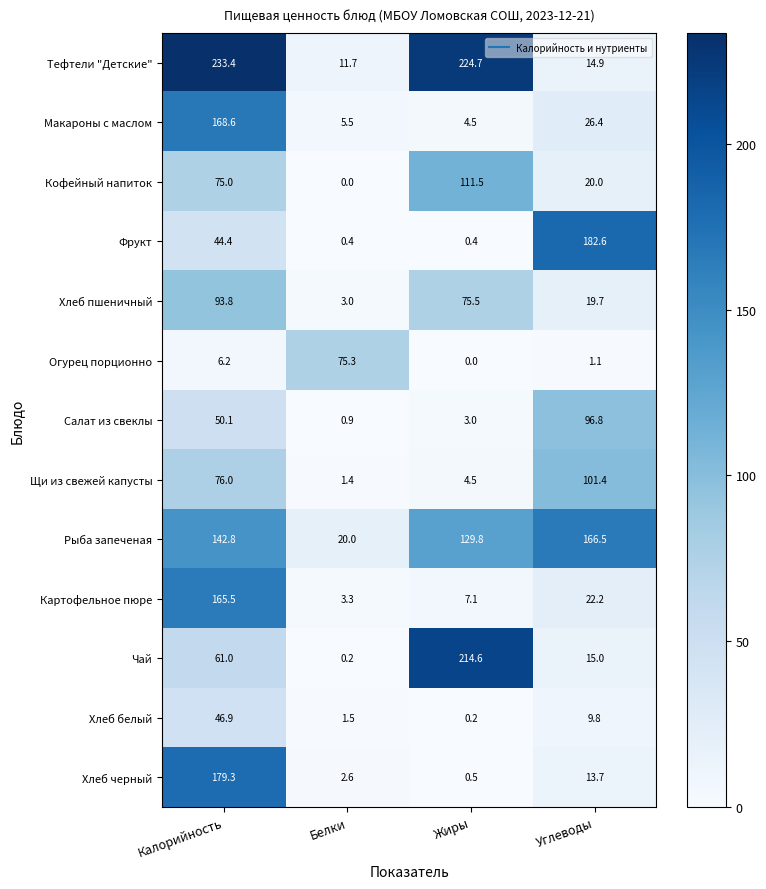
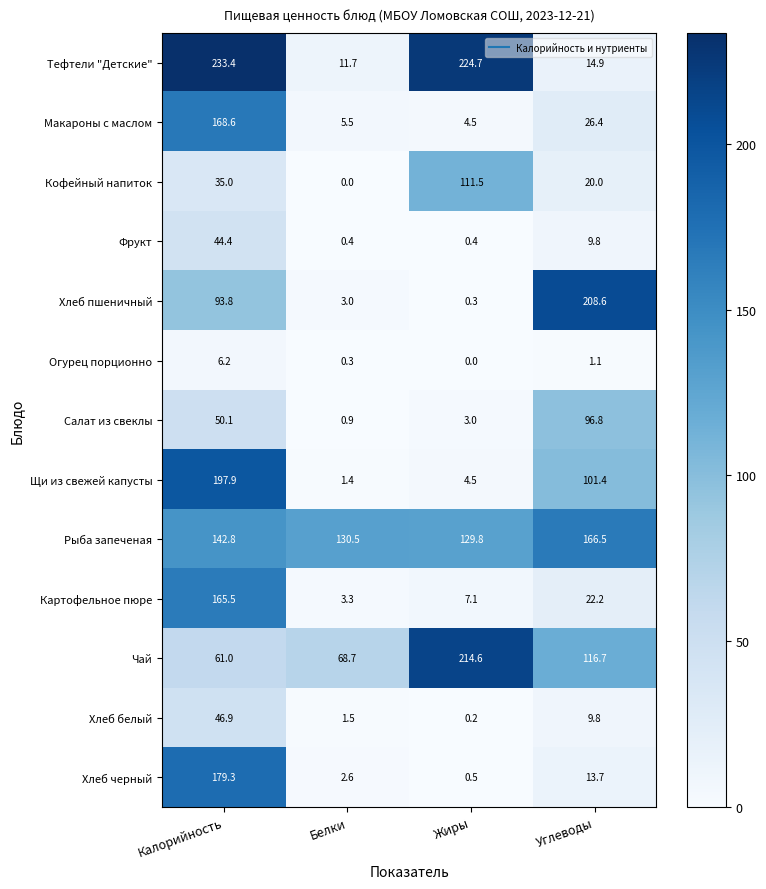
  {
    "Тефтели \"Детские\"": {
      "Калорийность": 233.4,
      "Белки": 11.7,
      "Жиры": 224.7,
      "Углеводы": 14.9
    },
    "Макароны с маслом": {
      "Калорийность": 168.6,
      "Белки": 5.5,
      "Жиры": 4.5,
      "Углеводы": 26.4
    },
    "Кофейный напиток": {
-     "Калорийность": 75.0,
+     "Калорийность": 35.0,
      "Белки": 0.0,
      "Жиры": 111.5,
      "Углеводы": 20.0
    },
    "Фрукт": {
      "Калорийность": 44.4,
      "Белки": 0.4,
      "Жиры": 0.4,
-     "Углеводы": 182.6
+     "Углеводы": 9.8
    },
    "Хлеб пшеничный": {
      "Калорийность": 93.8,
      "Белки": 3.0,
-     "Жиры": 75.5,
-     "Углеводы": 19.7
+     "Жиры": 0.3,
+     "Углеводы": 208.6
    },
    "Огурец порционно": {
      "Калорийность": 6.2,
-     "Белки": 75.3,
+     "Белки": 0.3,
      "Жиры": 0.0,
      "Углеводы": 1.1
    },
    "Салат из свеклы": {
      "Калорийность": 50.1,
      "Белки": 0.9,
      "Жиры": 3.0,
      "Углеводы": 96.8
    },
    "Щи из свежей капусты": {
-     "Калорийность": 76.0,
+     "Калорийность": 197.9,
      "Белки": 1.4,
      "Жиры": 4.5,
      "Углеводы": 101.4
    },
    "Рыба запеченая": {
      "Калорийность": 142.8,
-     "Белки": 20.0,
+     "Белки": 130.5,
      "Жиры": 129.8,
      "Углеводы": 166.5
    },
    "Картофельное пюре": {
      "Калорийность": 165.5,
      "Белки": 3.3,
      "Жиры": 7.1,
      "Углеводы": 22.2
    },
    "Чай": {
      "Калорийность": 61.0,
-     "Белки": 0.2,
+     "Белки": 68.7,
      "Жиры": 214.6,
-     "Углеводы": 15.0
+     "Углеводы": 116.7
    },
    "Хлеб белый": {
      "Калорийность": 46.9,
      "Белки": 1.5,
      "Жиры": 0.2,
      "Углеводы": 9.8
    },
    "Хлеб черный": {
      "Калорийность": 179.3,
      "Белки": 2.6,
      "Жиры": 0.5,
      "Углеводы": 13.7
    }
  }
